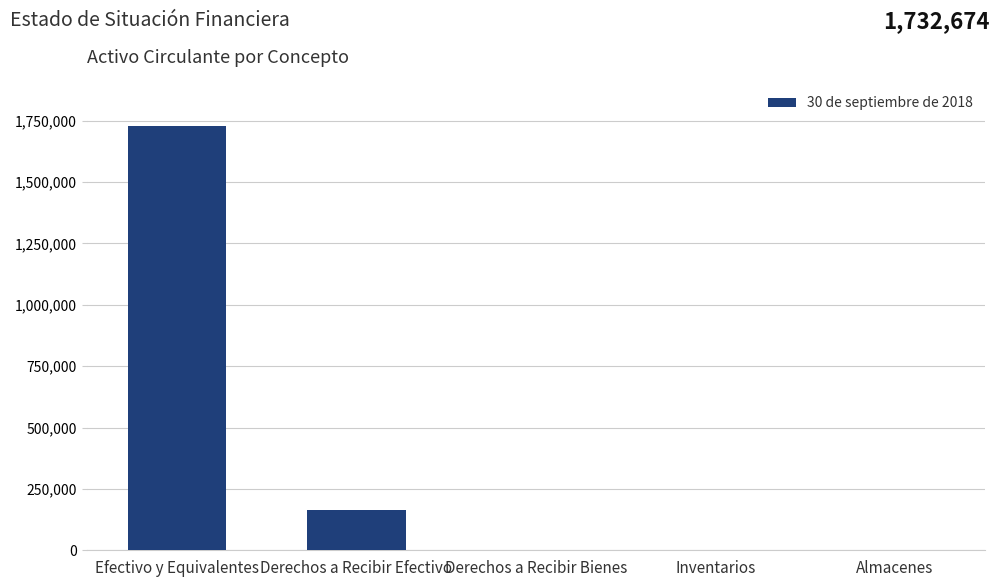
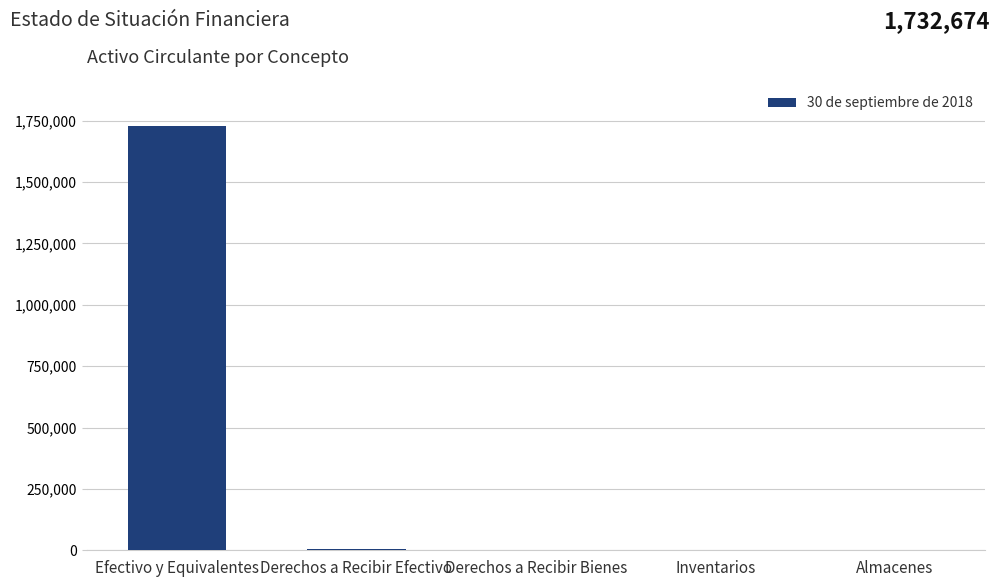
  {
    "Efectivo y Equivalentes": "1,730,000",
-   "Derechos a Recibir Efectivo": "160,000",
+   "Derechos a Recibir Efectivo": "10,000",
    "Derechos a Recibir Bienes": "0",
    "Inventarios": "0",
    "Almacenes": "0"
  }
